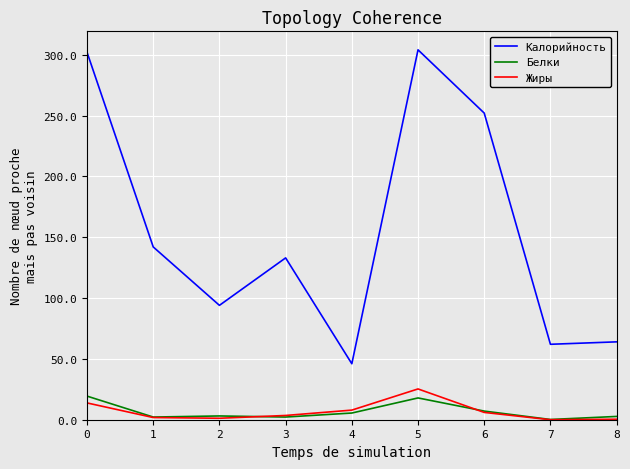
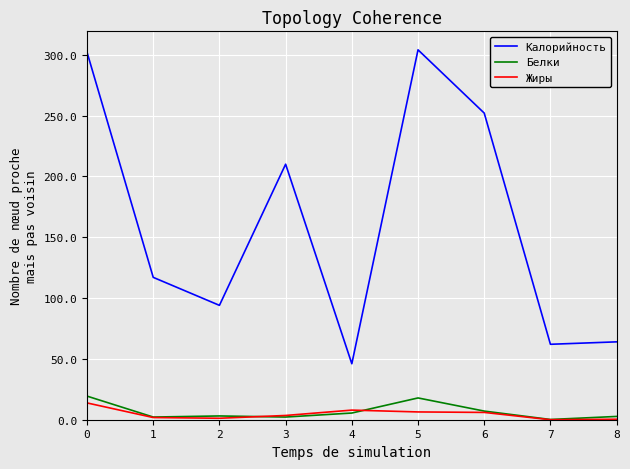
  {
    "Калорийность": {
      "0": 302,
-     "1": 142,
+     "1": 117,
      "2": 94,
-     "3": 133,
+     "3": 210,
      "4": 46,
      "5": 304,
      "6": 252,
      "7": 62,
      "8": 64
    },
    "Белки": {
      "0": 19,
      "4": 6,
      "5": 18,
      "8": 3
    },
    "Жиры": {
      "0": 14,
      "4": 8,
-     "5": 25,
+     "5": 6,
      "8": 0
    }
  }
